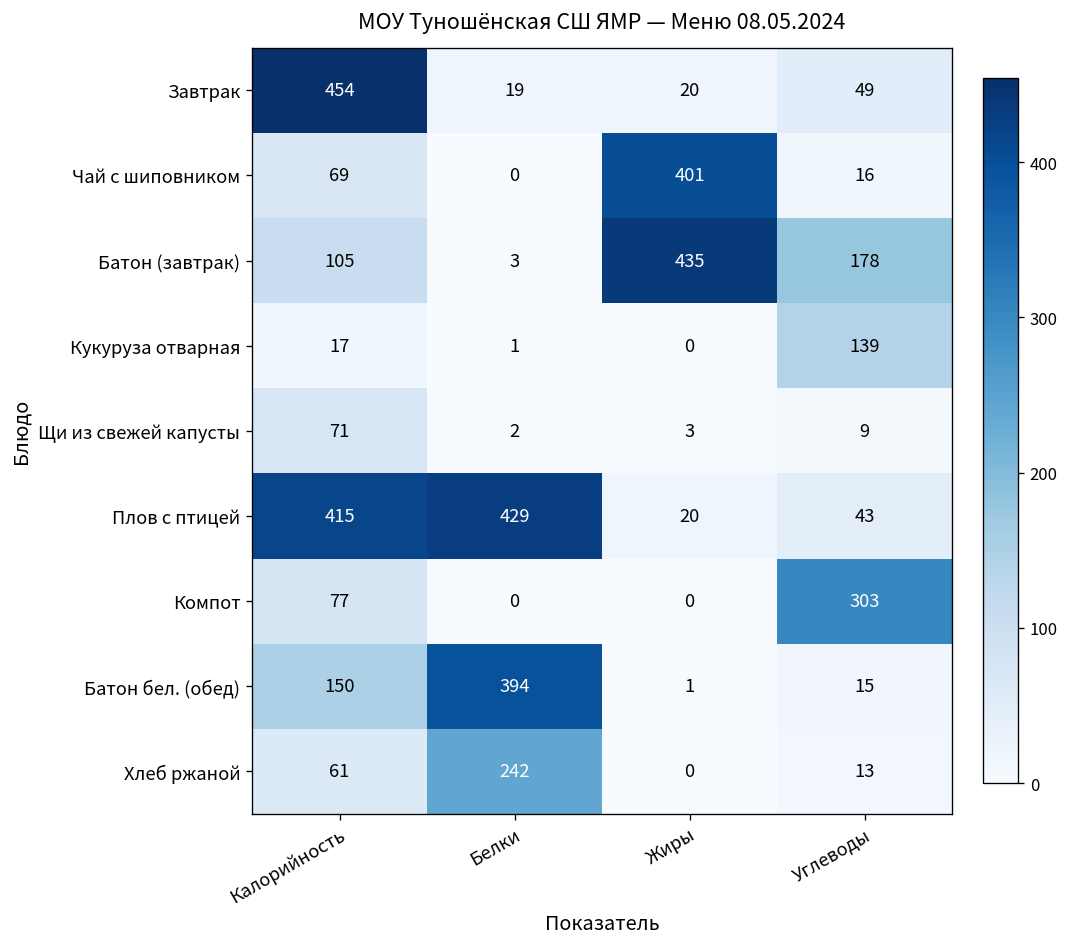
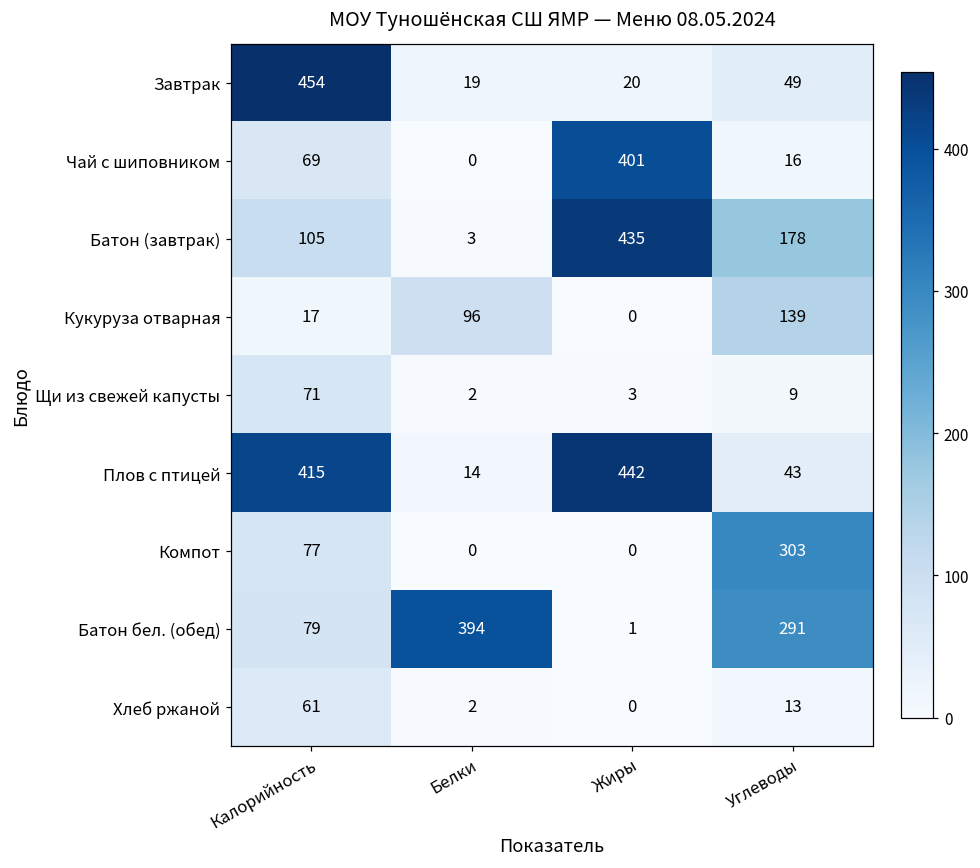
  {
    "Завтрак": {
      "Калорийность": 454,
      "Белки": 19,
      "Жиры": 20,
      "Углеводы": 49
    },
    "Чай с шиповником": {
      "Калорийность": 69,
      "Белки": 0,
      "Жиры": 401,
      "Углеводы": 16
    },
    "Батон (завтрак)": {
      "Калорийность": 105,
      "Белки": 3,
      "Жиры": 435,
      "Углеводы": 178
    },
    "Кукуруза отварная": {
      "Калорийность": 17,
-     "Белки": 1,
+     "Белки": 96,
      "Жиры": 0,
      "Углеводы": 139
    },
    "Щи из свежей капусты": {
      "Калорийность": 71,
      "Белки": 2,
      "Жиры": 3,
      "Углеводы": 9
    },
    "Плов с птицей": {
      "Калорийность": 415,
-     "Белки": 429,
-     "Жиры": 20,
+     "Белки": 14,
+     "Жиры": 442,
      "Углеводы": 43
    },
    "Компот": {
      "Калорийность": 77,
      "Белки": 0,
      "Жиры": 0,
      "Углеводы": 303
    },
    "Батон бел. (обед)": {
-     "Калорийность": 150,
+     "Калорийность": 79,
      "Белки": 394,
      "Жиры": 1,
-     "Углеводы": 15
+     "Углеводы": 291
    },
    "Хлеб ржаной": {
      "Калорийность": 61,
-     "Белки": 242,
+     "Белки": 2,
      "Жиры": 0,
      "Углеводы": 13
    }
  }
